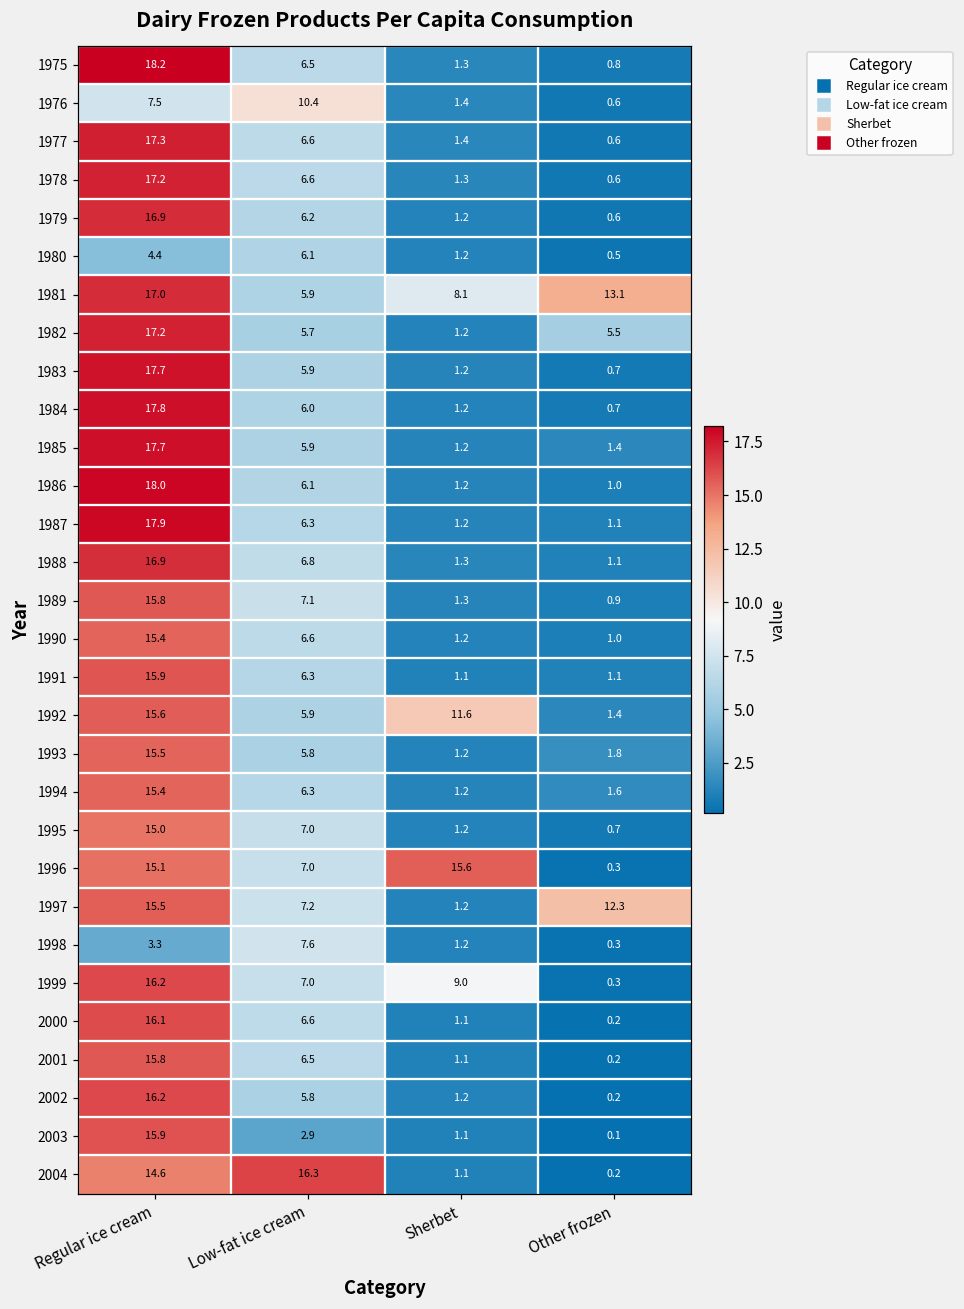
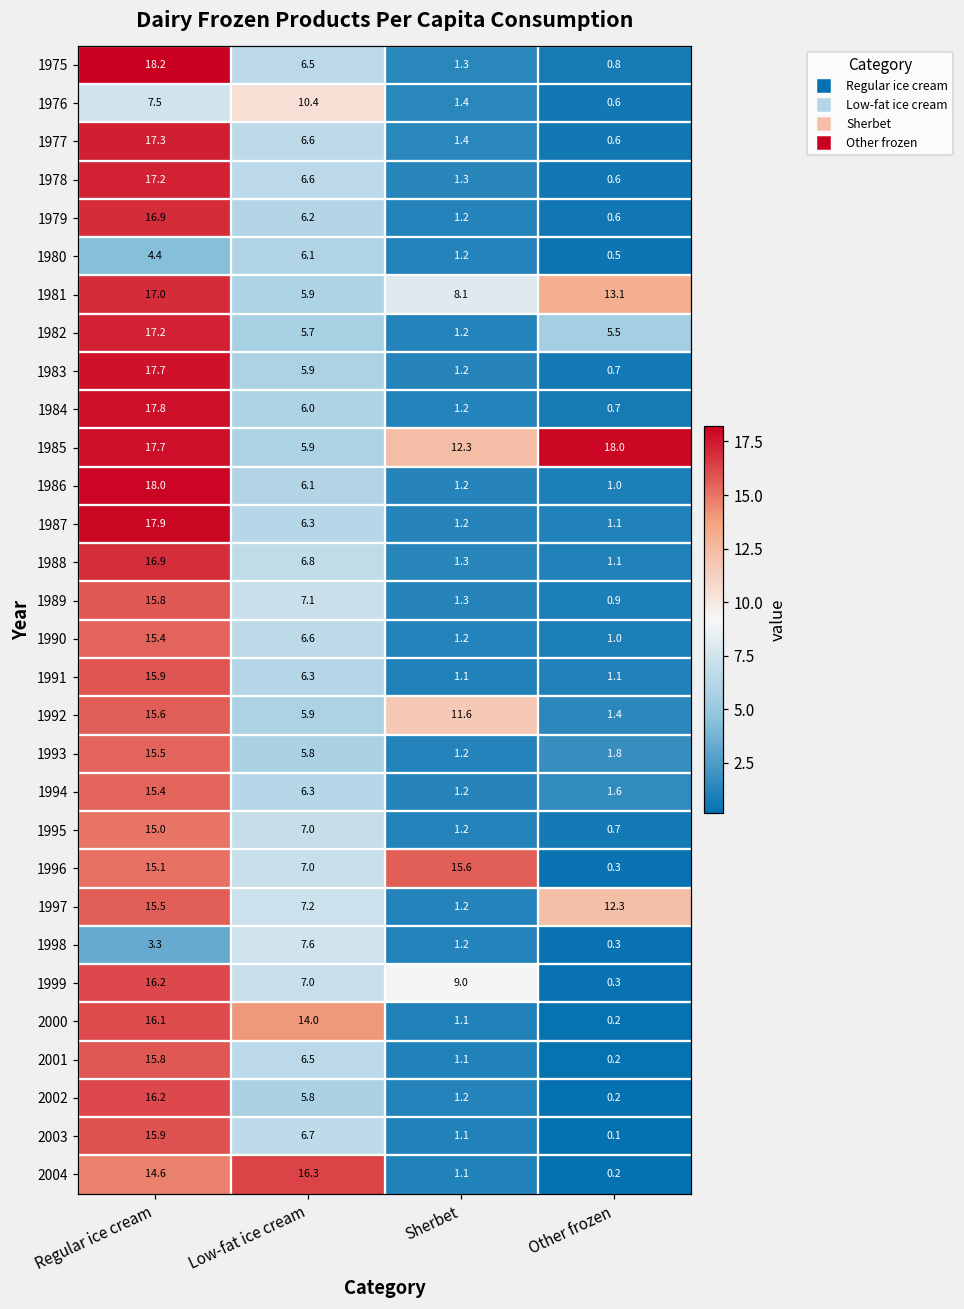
  {
    "1975": {
      "Regular ice cream": 18.2,
      "Low-fat ice cream": 6.5,
      "Sherbet": 1.3,
      "Other frozen": 0.8
    },
    "1976": {
      "Regular ice cream": 7.5,
      "Low-fat ice cream": 10.4,
      "Sherbet": 1.4,
      "Other frozen": 0.6
    },
    "1977": {
      "Regular ice cream": 17.3,
      "Low-fat ice cream": 6.6,
      "Sherbet": 1.4,
      "Other frozen": 0.6
    },
    "1978": {
      "Regular ice cream": 17.2,
      "Low-fat ice cream": 6.6,
      "Sherbet": 1.3,
      "Other frozen": 0.6
    },
    "1979": {
      "Regular ice cream": 16.9,
      "Low-fat ice cream": 6.2,
      "Sherbet": 1.2,
      "Other frozen": 0.6
    },
    "1980": {
      "Regular ice cream": 4.4,
      "Low-fat ice cream": 6.1,
      "Sherbet": 1.2,
      "Other frozen": 0.5
    },
    "1981": {
      "Regular ice cream": 17.0,
      "Low-fat ice cream": 5.9,
      "Sherbet": 8.1,
      "Other frozen": 13.1
    },
    "1982": {
      "Regular ice cream": 17.2,
      "Low-fat ice cream": 5.7,
      "Sherbet": 1.2,
      "Other frozen": 5.5
    },
    "1983": {
      "Regular ice cream": 17.7,
      "Low-fat ice cream": 5.9,
      "Sherbet": 1.2,
      "Other frozen": 0.7
    },
    "1984": {
      "Regular ice cream": 17.8,
      "Low-fat ice cream": 6.0,
      "Sherbet": 1.2,
      "Other frozen": 0.7
    },
    "1985": {
      "Regular ice cream": 17.7,
      "Low-fat ice cream": 5.9,
-     "Sherbet": 1.2,
-     "Other frozen": 1.4
+     "Sherbet": 12.3,
+     "Other frozen": 18.0
    },
    "1986": {
      "Regular ice cream": 18.0,
      "Low-fat ice cream": 6.1,
      "Sherbet": 1.2,
      "Other frozen": 1.0
    },
    "1987": {
      "Regular ice cream": 17.9,
      "Low-fat ice cream": 6.3,
      "Sherbet": 1.2,
      "Other frozen": 1.1
    },
    "1988": {
      "Regular ice cream": 16.9,
      "Low-fat ice cream": 6.8,
      "Sherbet": 1.3,
      "Other frozen": 1.1
    },
    "1989": {
      "Regular ice cream": 15.8,
      "Low-fat ice cream": 7.1,
      "Sherbet": 1.3,
      "Other frozen": 0.9
    },
    "1990": {
      "Regular ice cream": 15.4,
      "Low-fat ice cream": 6.6,
      "Sherbet": 1.2,
      "Other frozen": 1.0
    },
    "1991": {
      "Regular ice cream": 15.9,
      "Low-fat ice cream": 6.3,
      "Sherbet": 1.1,
      "Other frozen": 1.1
    },
    "1992": {
      "Regular ice cream": 15.6,
      "Low-fat ice cream": 5.9,
      "Sherbet": 11.6,
      "Other frozen": 1.4
    },
    "1993": {
      "Regular ice cream": 15.5,
      "Low-fat ice cream": 5.8,
      "Sherbet": 1.2,
      "Other frozen": 1.8
    },
    "1994": {
      "Regular ice cream": 15.4,
      "Low-fat ice cream": 6.3,
      "Sherbet": 1.2,
      "Other frozen": 1.6
    },
    "1995": {
      "Regular ice cream": 15.0,
      "Low-fat ice cream": 7.0,
      "Sherbet": 1.2,
      "Other frozen": 0.7
    },
    "1996": {
      "Regular ice cream": 15.1,
      "Low-fat ice cream": 7.0,
      "Sherbet": 15.6,
      "Other frozen": 0.3
    },
    "1997": {
      "Regular ice cream": 15.5,
      "Low-fat ice cream": 7.2,
      "Sherbet": 1.2,
      "Other frozen": 12.3
    },
    "1998": {
      "Regular ice cream": 3.3,
      "Low-fat ice cream": 7.6,
      "Sherbet": 1.2,
      "Other frozen": 0.3
    },
    "1999": {
      "Regular ice cream": 16.2,
      "Low-fat ice cream": 7.0,
      "Sherbet": 9.0,
      "Other frozen": 0.3
    },
    "2000": {
      "Regular ice cream": 16.1,
-     "Low-fat ice cream": 6.6,
+     "Low-fat ice cream": 14.0,
      "Sherbet": 1.1,
      "Other frozen": 0.2
    },
    "2001": {
      "Regular ice cream": 15.8,
      "Low-fat ice cream": 6.5,
      "Sherbet": 1.1,
      "Other frozen": 0.2
    },
    "2002": {
      "Regular ice cream": 16.2,
      "Low-fat ice cream": 5.8,
      "Sherbet": 1.2,
      "Other frozen": 0.2
    },
    "2003": {
      "Regular ice cream": 15.9,
-     "Low-fat ice cream": 2.9,
+     "Low-fat ice cream": 6.7,
      "Sherbet": 1.1,
      "Other frozen": 0.1
    },
    "2004": {
      "Regular ice cream": 14.6,
      "Low-fat ice cream": 16.3,
      "Sherbet": 1.1,
      "Other frozen": 0.2
    }
  }
